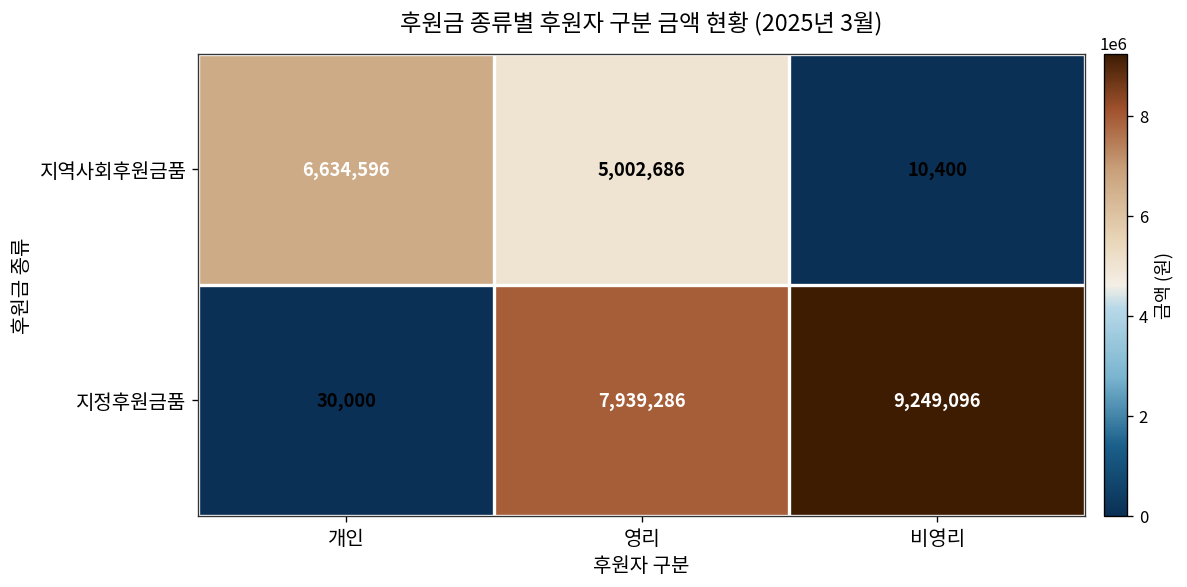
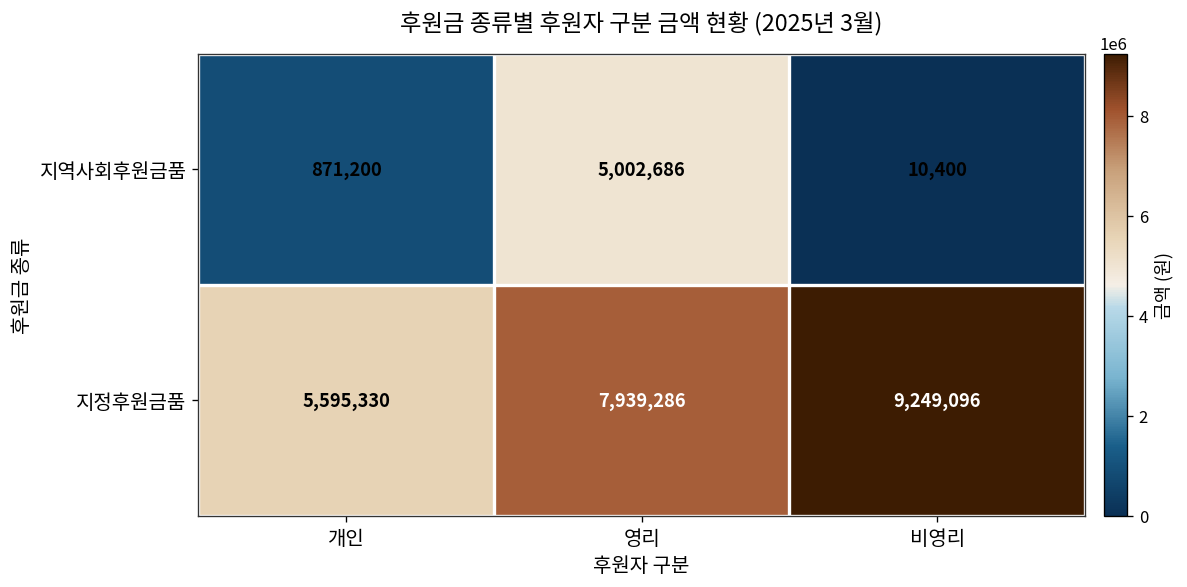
  {
    "지역사회후원금품": {
-     "개인": "6,634,596",
+     "개인": "871,200",
      "영리": "5,002,686",
      "비영리": "10,400"
    },
    "지정후원금품": {
-     "개인": "30,000",
+     "개인": "5,595,330",
      "영리": "7,939,286",
      "비영리": "9,249,096"
    }
  }
